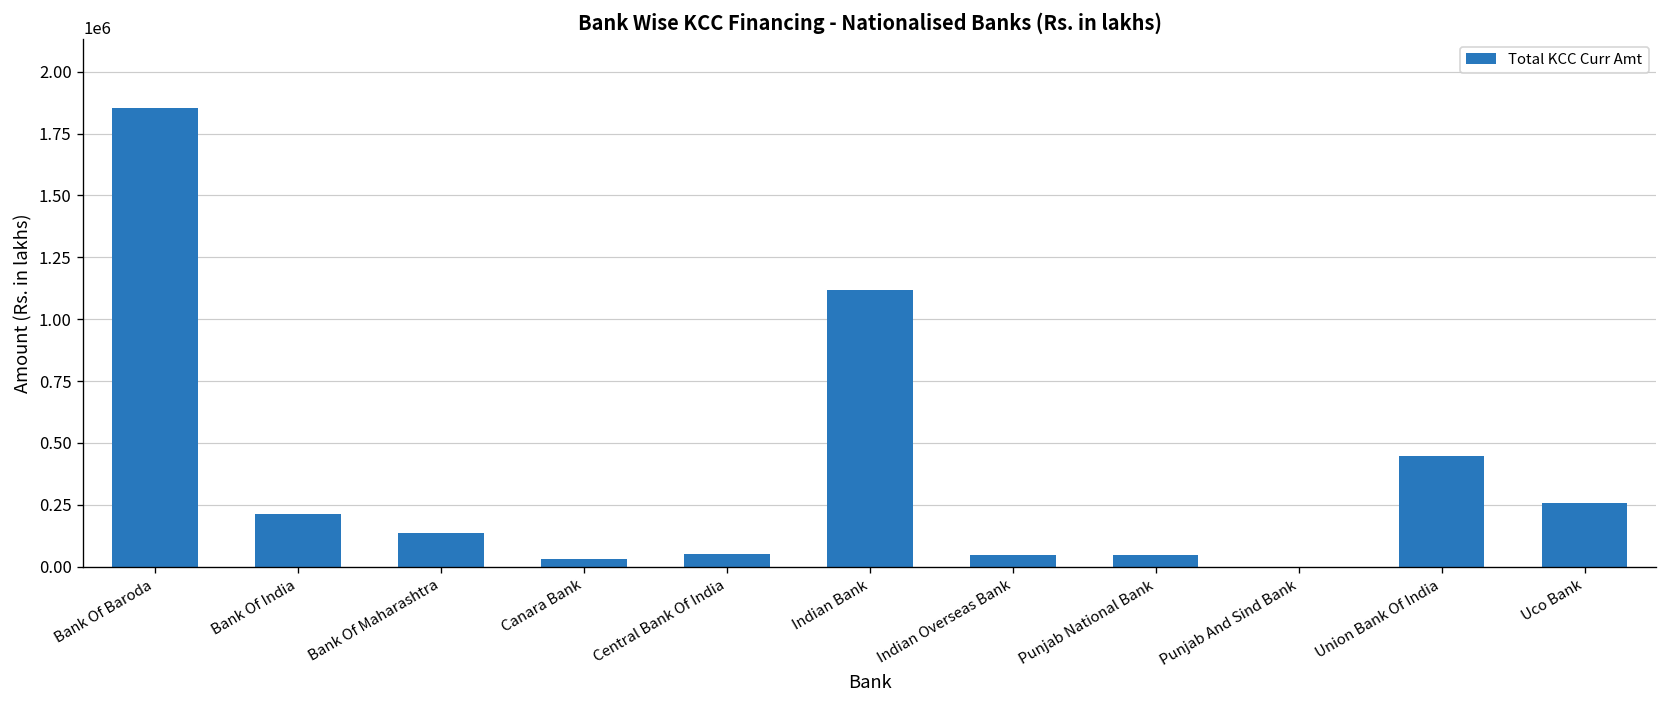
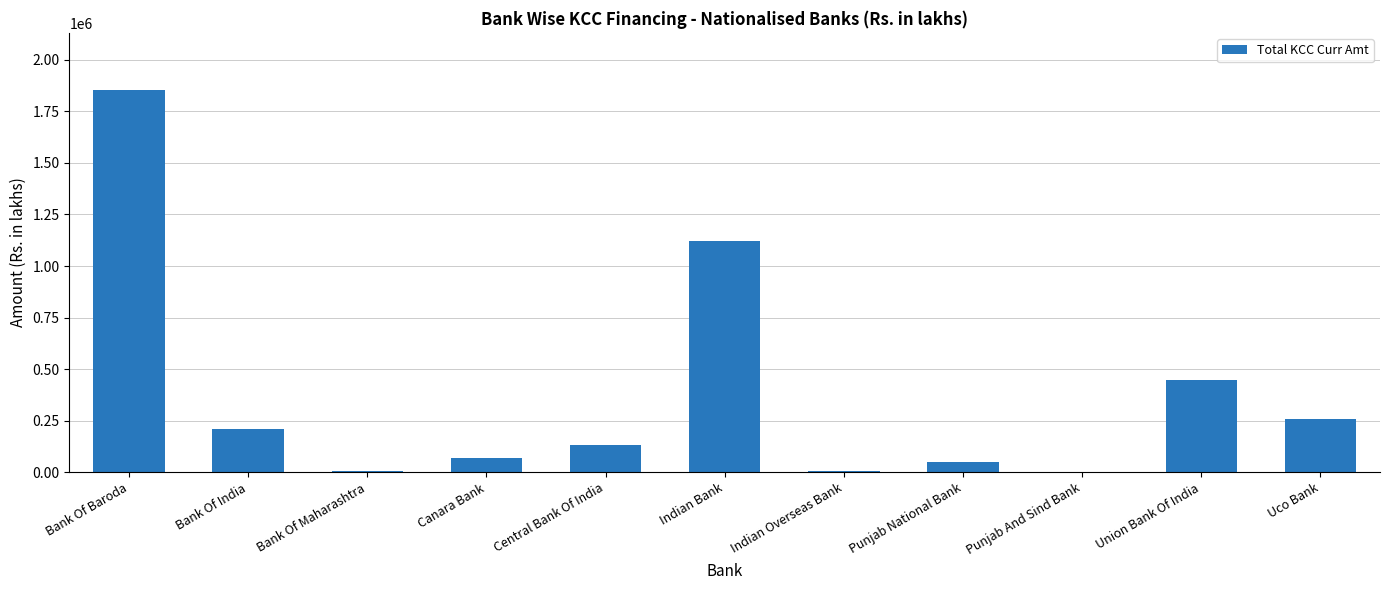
  {
    "Bank Of Baroda": 1850000,
    "Bank Of India": 210000,
-   "Bank Of Maharashtra": 140000,
-   "Canara Bank": 30000,
-   "Central Bank Of India": 50000,
+   "Bank Of Maharashtra": 0,
+   "Canara Bank": 70000,
+   "Central Bank Of India": 130000,
    "Indian Bank": 1120000,
-   "Indian Overseas Bank": 50000,
+   "Indian Overseas Bank": 10000,
    "Punjab National Bank": 50000,
    "Union Bank Of India": 450000,
    "Uco Bank": 260000
  }
